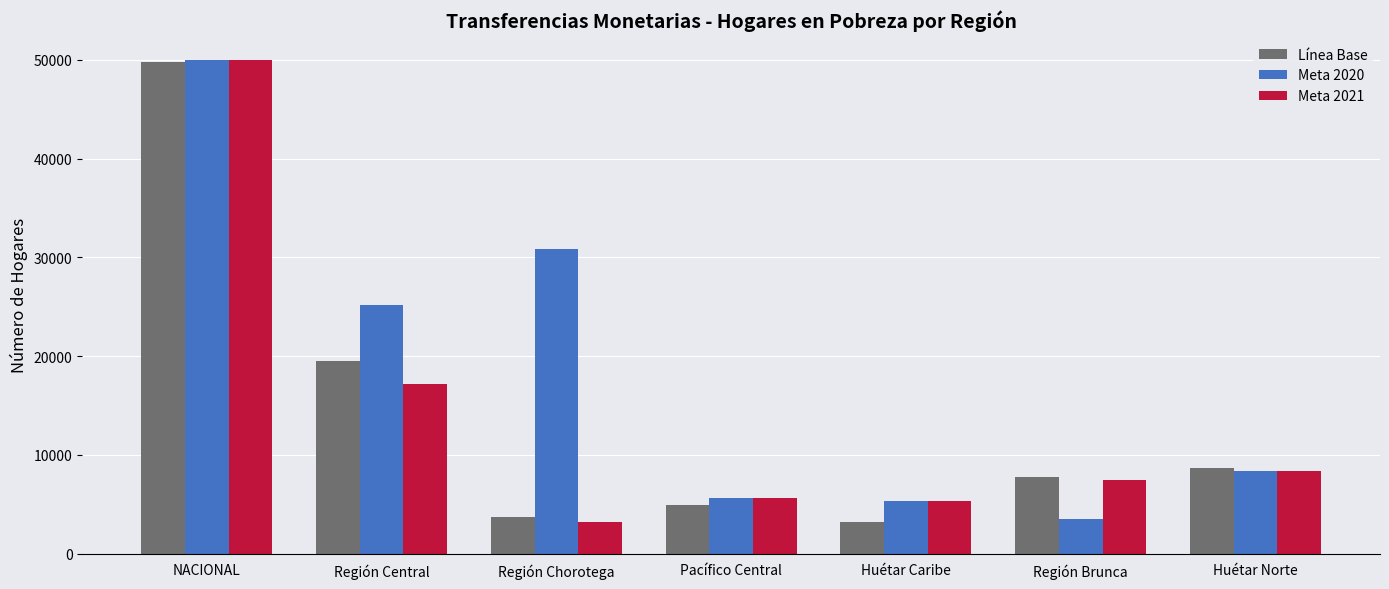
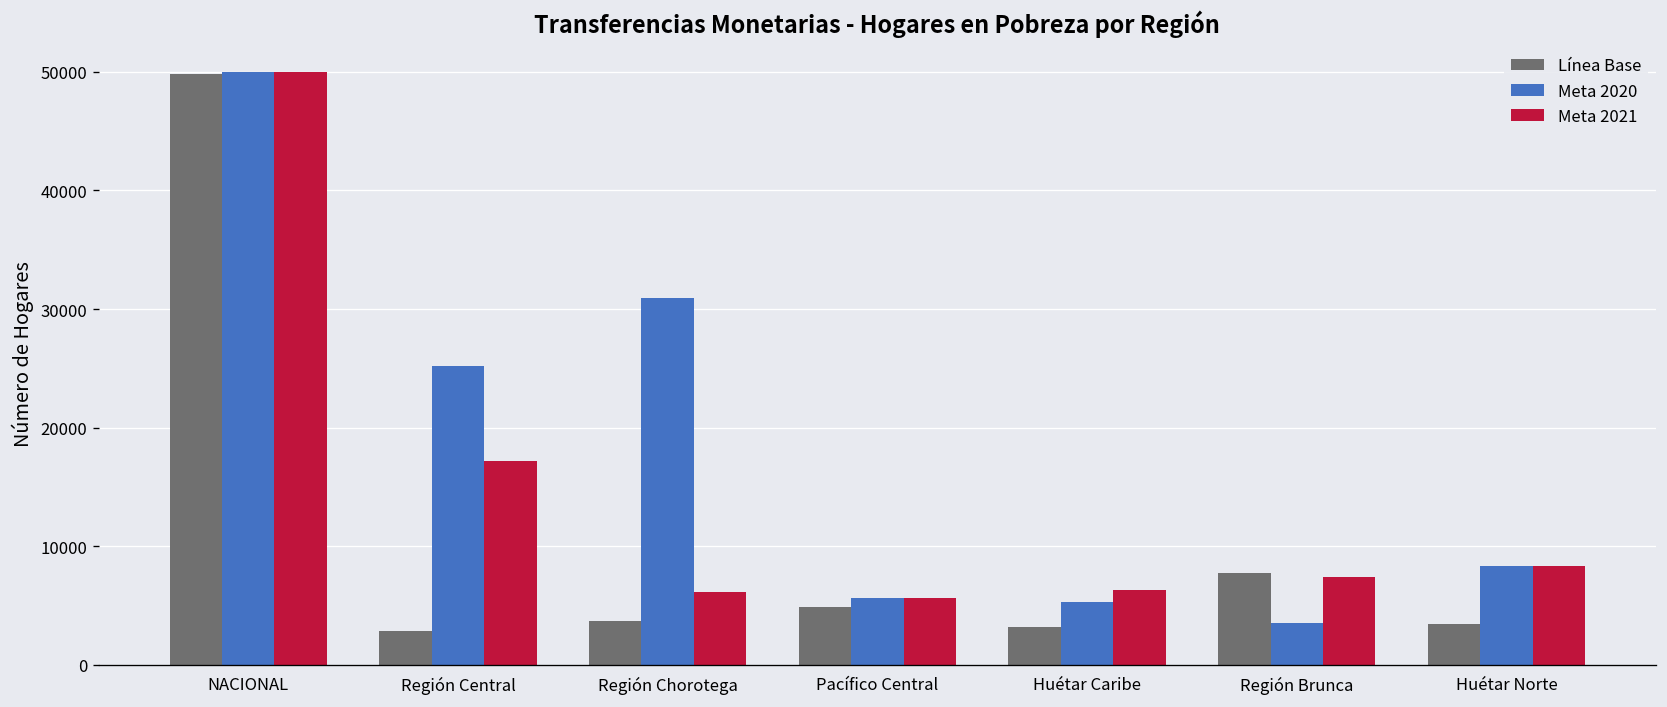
  {
    "Línea Base": {
      "NACIONAL": 50000,
-     "Región Central": 20000,
+     "Región Central": 3000,
      "Región Chorotega": 4000,
      "Pacífico Central": 5000,
      "Huétar Caribe": 3000,
      "Región Brunca": 8000,
-     "Huétar Norte": 9000
+     "Huétar Norte": 3000
    },
    "Meta 2020": {
      "NACIONAL": 50000,
      "Región Central": 25000,
      "Región Chorotega": 31000,
      "Pacífico Central": 6000,
      "Huétar Caribe": 5000,
      "Región Brunca": 4000,
      "Huétar Norte": 8000
    },
    "Meta 2021": {
      "NACIONAL": 50000,
      "Región Central": 17000,
-     "Región Chorotega": 3000,
+     "Región Chorotega": 6000,
      "Pacífico Central": 6000,
-     "Huétar Caribe": 5000,
+     "Huétar Caribe": 6000,
      "Región Brunca": 7000,
      "Huétar Norte": 8000
    }
  }
